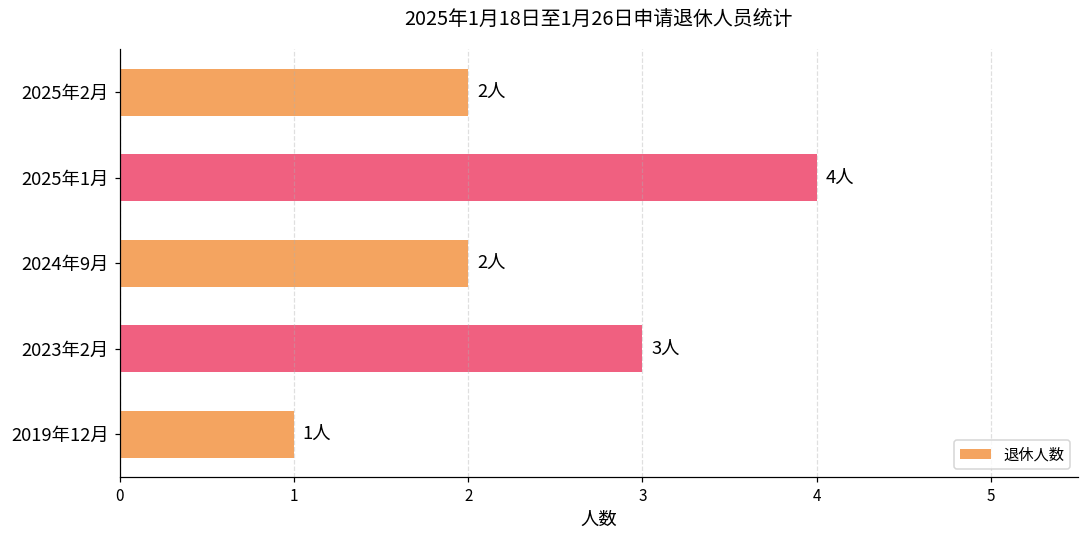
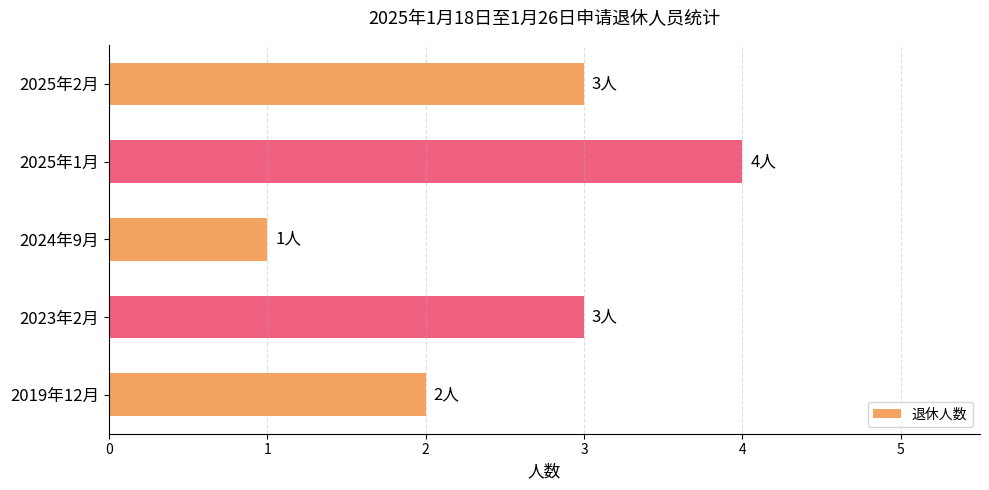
  {
-   "2025年2月": "2人",
+   "2025年2月": "3人",
    "2025年1月": "4人",
-   "2024年9月": "2人",
+   "2024年9月": "1人",
    "2023年2月": "3人",
-   "2019年12月": "1人"
+   "2019年12月": "2人"
  }
